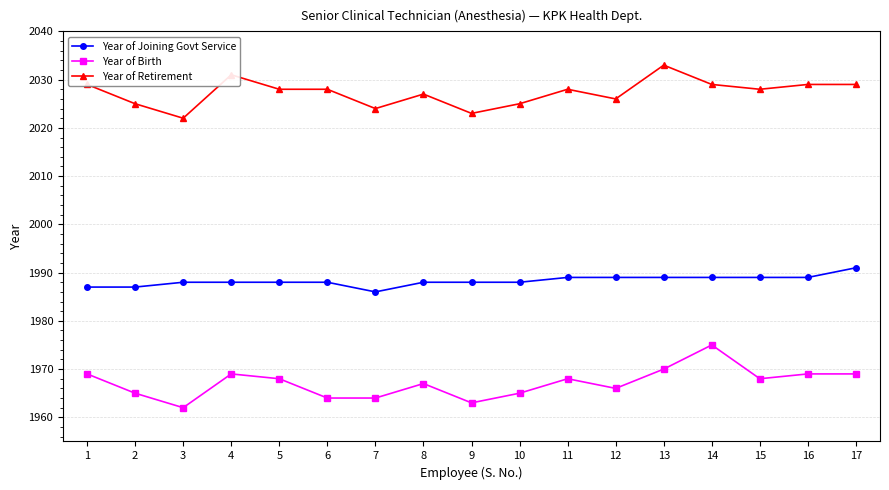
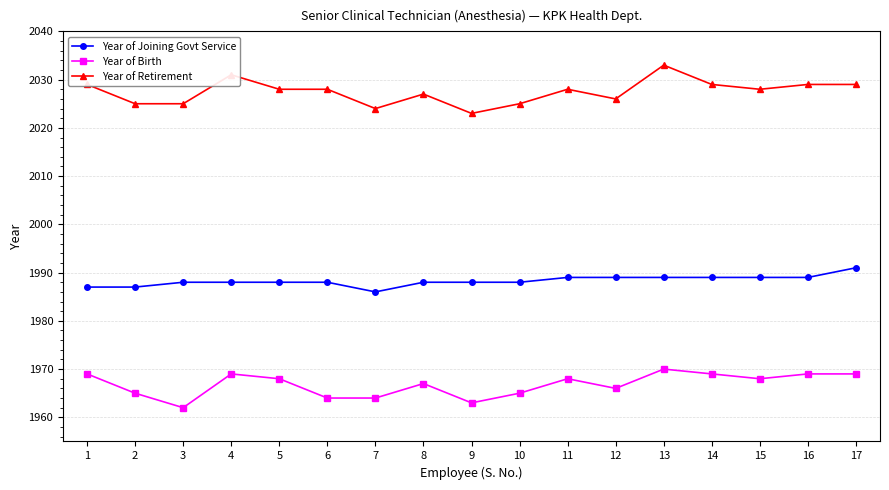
  {
    "Year of Joining Govt Service": {
      "1": 1987,
      "2": 1987,
      "3": 1988,
      "4": 1988,
      "5": 1988,
      "6": 1988,
      "7": 1986,
      "8": 1988,
      "9": 1988,
      "10": 1988,
      "11": 1989,
      "12": 1989,
      "13": 1989,
      "14": 1989,
      "15": 1989,
      "16": 1989,
      "17": 1991
    },
    "Year of Birth": {
      "1": 1969,
      "2": 1965,
      "3": 1962,
      "4": 1969,
      "5": 1968,
      "6": 1964,
      "7": 1964,
      "8": 1967,
      "9": 1963,
      "10": 1965,
      "11": 1968,
      "12": 1966,
      "13": 1970,
-     "14": 1975,
+     "14": 1969,
      "15": 1968,
      "16": 1969,
      "17": 1969
    },
    "Year of Retirement": {
      "2": 2025,
-     "3": 2022,
+     "3": 2025,
      "5": 2028,
      "6": 2028,
      "7": 2024,
      "8": 2027,
      "9": 2023,
      "10": 2025,
      "11": 2028,
      "12": 2026,
      "13": 2033,
      "14": 2029,
      "15": 2028,
      "16": 2029,
      "17": 2029
    }
  }
